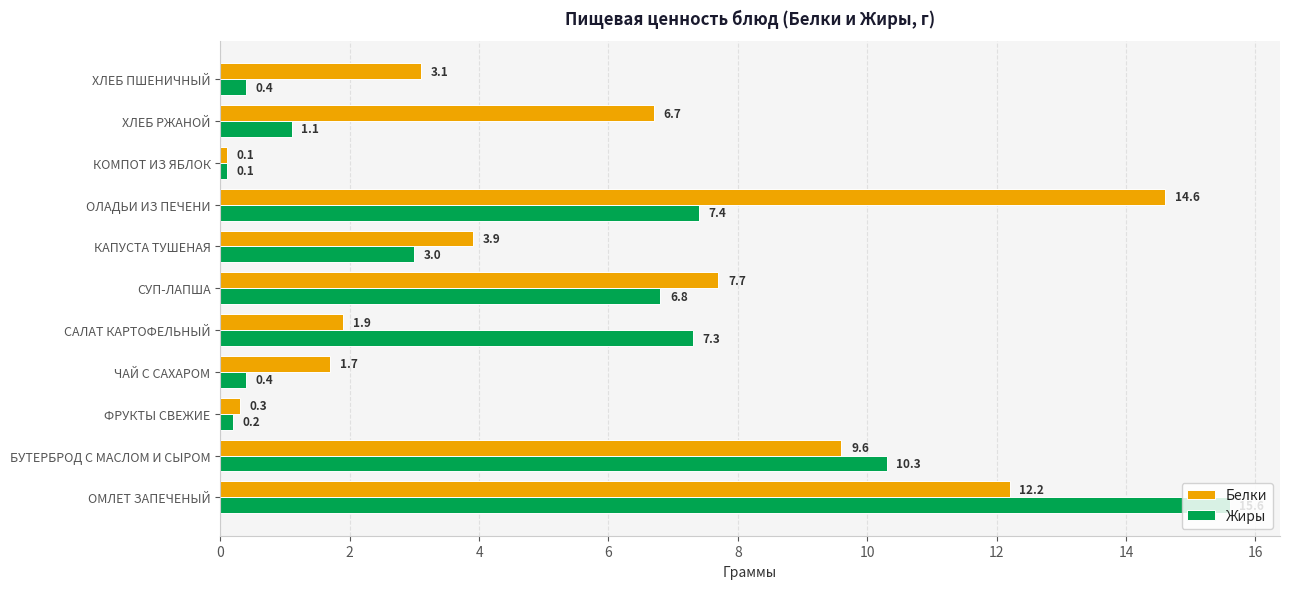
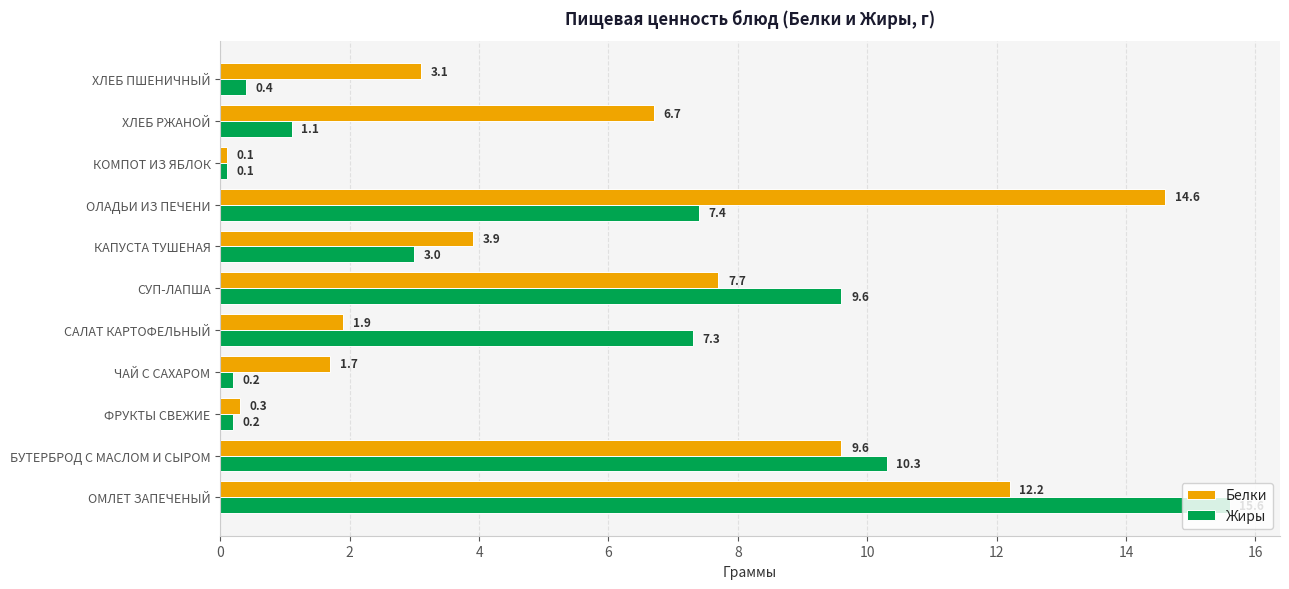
  {
    "Белки": {
      "ХЛЕБ ПШЕНИЧНЫЙ": 3.1,
      "ХЛЕБ РЖАНОЙ": 6.7,
      "КОМПОТ ИЗ ЯБЛОК": 0.1,
      "ОЛАДЬИ ИЗ ПЕЧЕНИ": 14.6,
      "КАПУСТА ТУШЕНАЯ": 3.9,
      "СУП-ЛАПША": 7.7,
      "САЛАТ КАРТОФЕЛЬНЫЙ": 1.9,
      "ЧАЙ С САХАРОМ": 1.7,
      "ФРУКТЫ СВЕЖИЕ": 0.3,
      "БУТЕРБРОД С МАСЛОМ И СЫРОМ": 9.6,
      "ОМЛЕТ ЗАПЕЧЕНЫЙ": 12.2
    },
    "Жиры": {
      "ХЛЕБ ПШЕНИЧНЫЙ": 0.4,
      "ХЛЕБ РЖАНОЙ": 1.1,
      "КОМПОТ ИЗ ЯБЛОК": 0.1,
      "ОЛАДЬИ ИЗ ПЕЧЕНИ": 7.4,
      "КАПУСТА ТУШЕНАЯ": 3.0,
-     "СУП-ЛАПША": 6.8,
+     "СУП-ЛАПША": 9.6,
      "САЛАТ КАРТОФЕЛЬНЫЙ": 7.3,
-     "ЧАЙ С САХАРОМ": 0.4,
+     "ЧАЙ С САХАРОМ": 0.2,
      "ФРУКТЫ СВЕЖИЕ": 0.2,
      "БУТЕРБРОД С МАСЛОМ И СЫРОМ": 10.3
    }
  }
